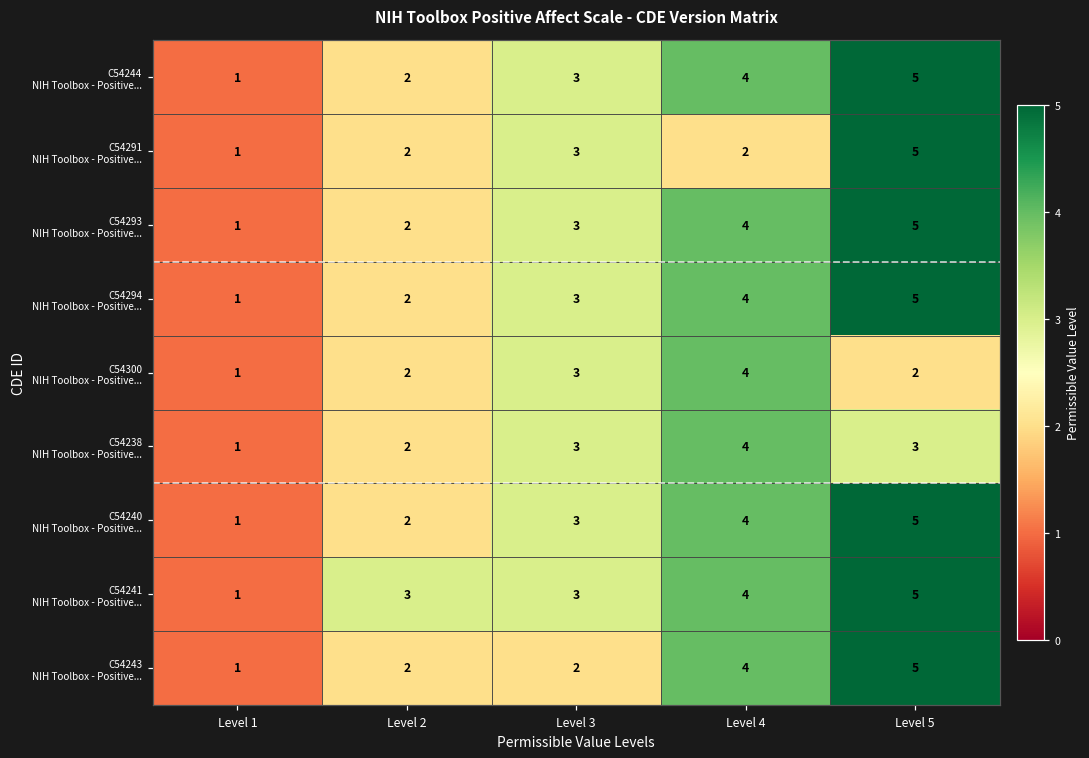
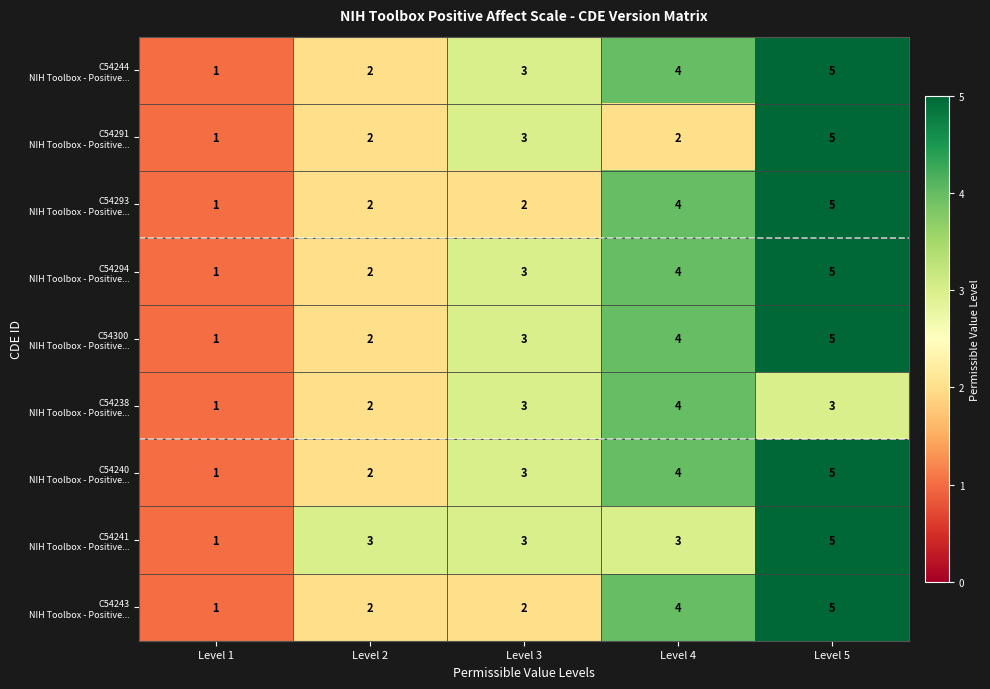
  {
    "C54244 NIH Toolbox - Positive...": {
      "Level 1": 1,
      "Level 2": 2,
      "Level 3": 3,
      "Level 4": 4,
      "Level 5": 5
    },
    "C54291 NIH Toolbox - Positive...": {
      "Level 1": 1,
      "Level 2": 2,
      "Level 3": 3,
      "Level 4": 2,
      "Level 5": 5
    },
    "C54293 NIH Toolbox - Positive...": {
      "Level 1": 1,
      "Level 2": 2,
-     "Level 3": 3,
+     "Level 3": 2,
      "Level 4": 4,
      "Level 5": 5
    },
    "C54294 NIH Toolbox - Positive...": {
      "Level 1": 1,
      "Level 2": 2,
      "Level 3": 3,
      "Level 4": 4,
      "Level 5": 5
    },
    "C54300 NIH Toolbox - Positive...": {
      "Level 1": 1,
      "Level 2": 2,
      "Level 3": 3,
      "Level 4": 4,
-     "Level 5": 2
+     "Level 5": 5
    },
    "C54238 NIH Toolbox - Positive...": {
      "Level 1": 1,
      "Level 2": 2,
      "Level 3": 3,
      "Level 4": 4,
      "Level 5": 3
    },
    "C54240 NIH Toolbox - Positive...": {
      "Level 1": 1,
      "Level 2": 2,
      "Level 3": 3,
      "Level 4": 4,
      "Level 5": 5
    },
    "C54241 NIH Toolbox - Positive...": {
      "Level 1": 1,
      "Level 2": 3,
      "Level 3": 3,
-     "Level 4": 4,
+     "Level 4": 3,
      "Level 5": 5
    },
    "C54243 NIH Toolbox - Positive...": {
      "Level 1": 1,
      "Level 2": 2,
      "Level 3": 2,
      "Level 4": 4,
      "Level 5": 5
    }
  }
